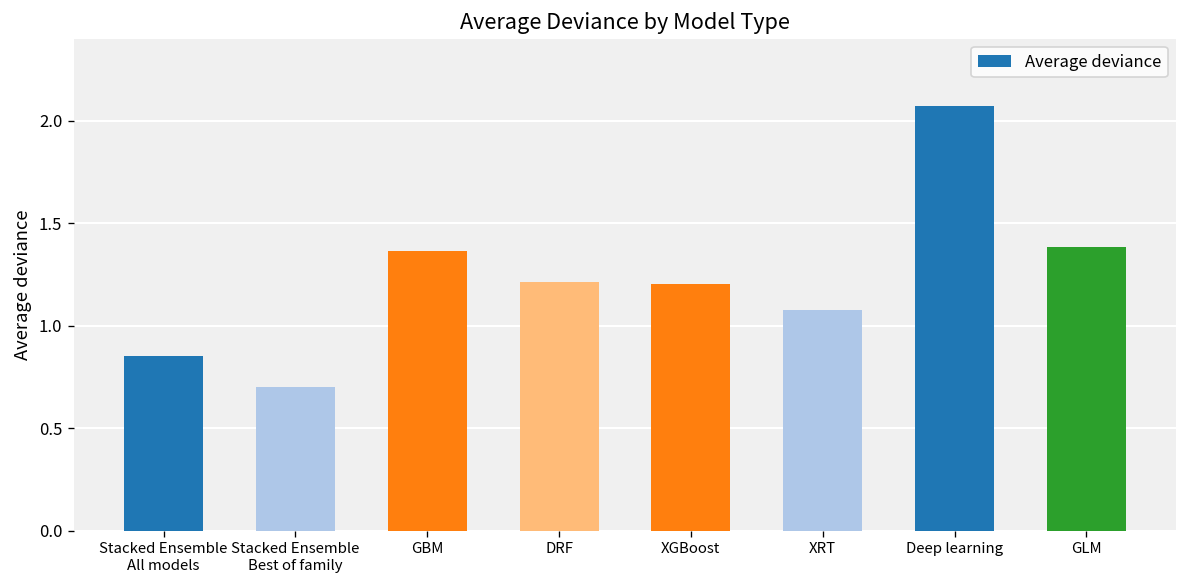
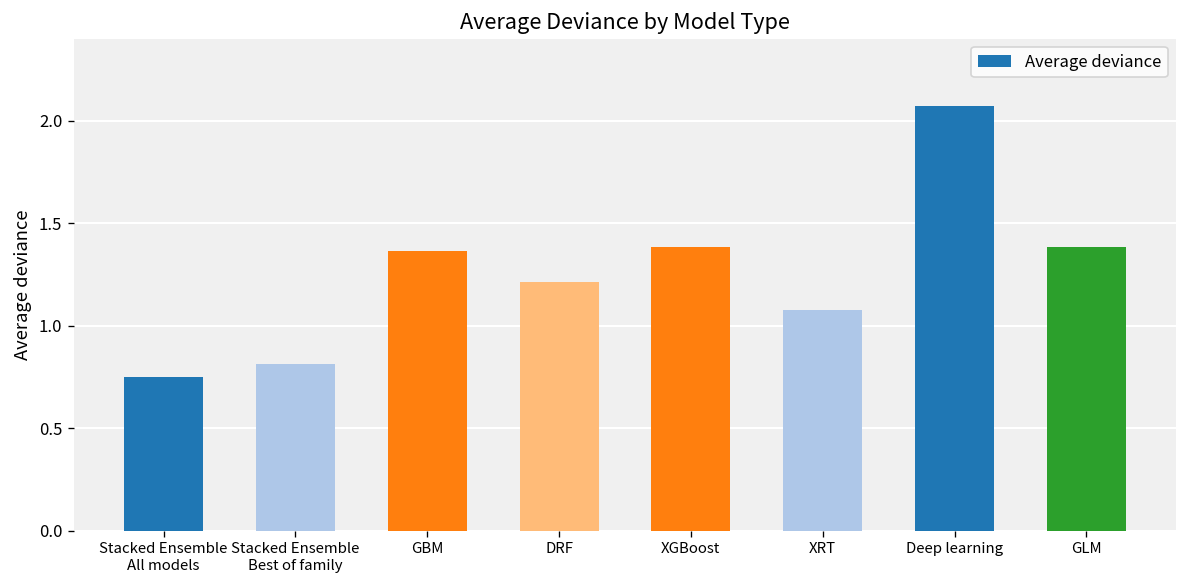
  {
-   "Stacked Ensemble All models": 0.85,
-   "Stacked Ensemble Best of family": 0.70,
+   "Stacked Ensemble All models": 0.75,
+   "Stacked Ensemble Best of family": 0.81,
    "GBM": 1.37,
    "DRF": 1.21,
-   "XGBoost": 1.21,
+   "XGBoost": 1.39,
    "XRT": 1.08,
    "Deep learning": 2.07,
    "GLM": 1.39
  }
